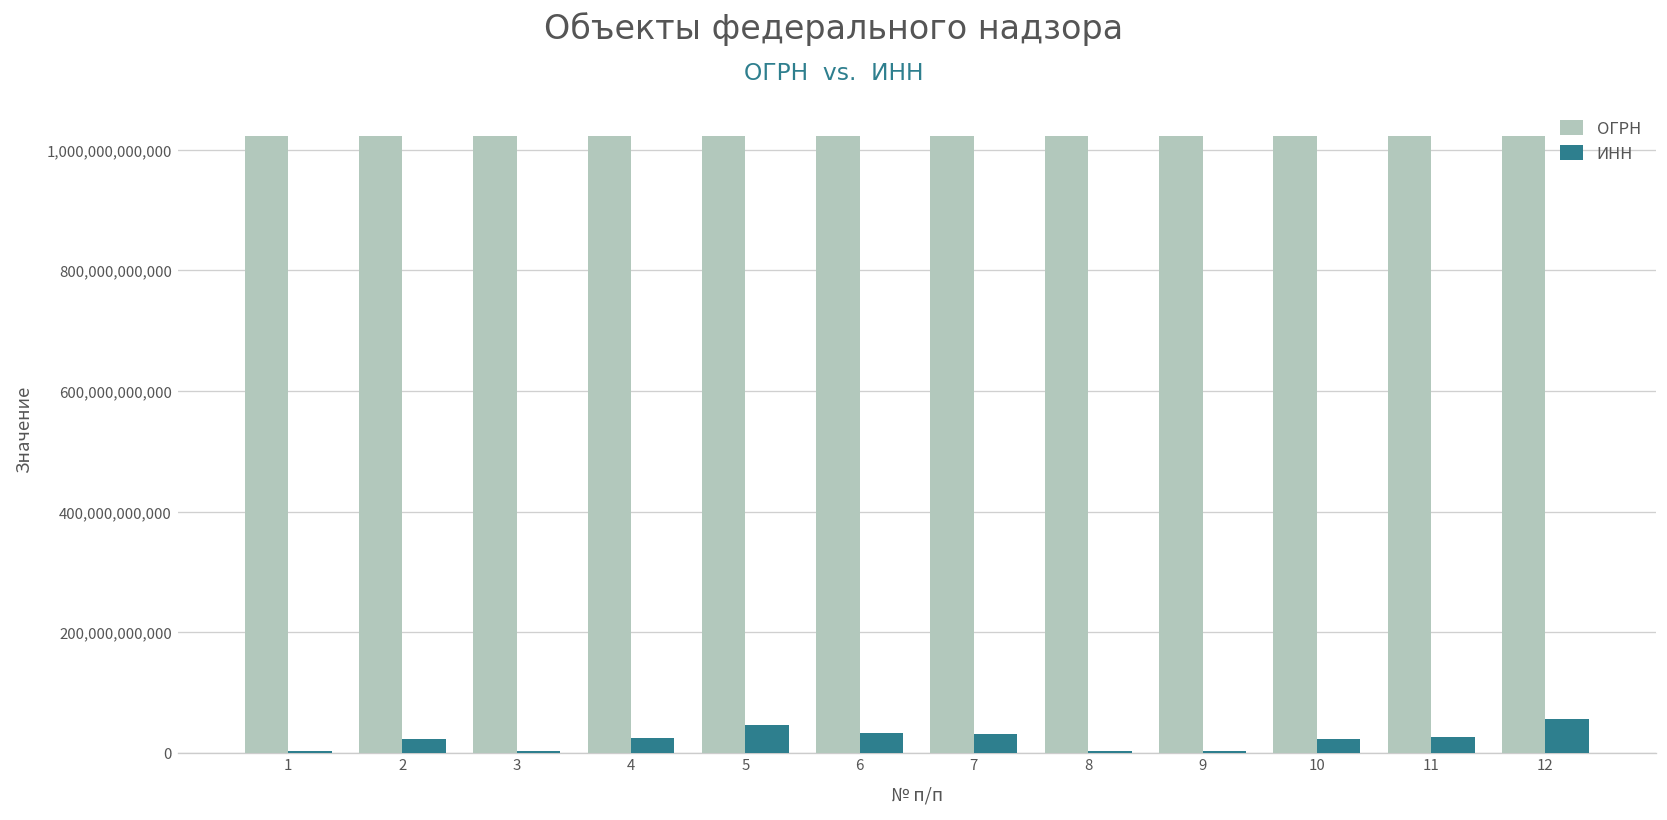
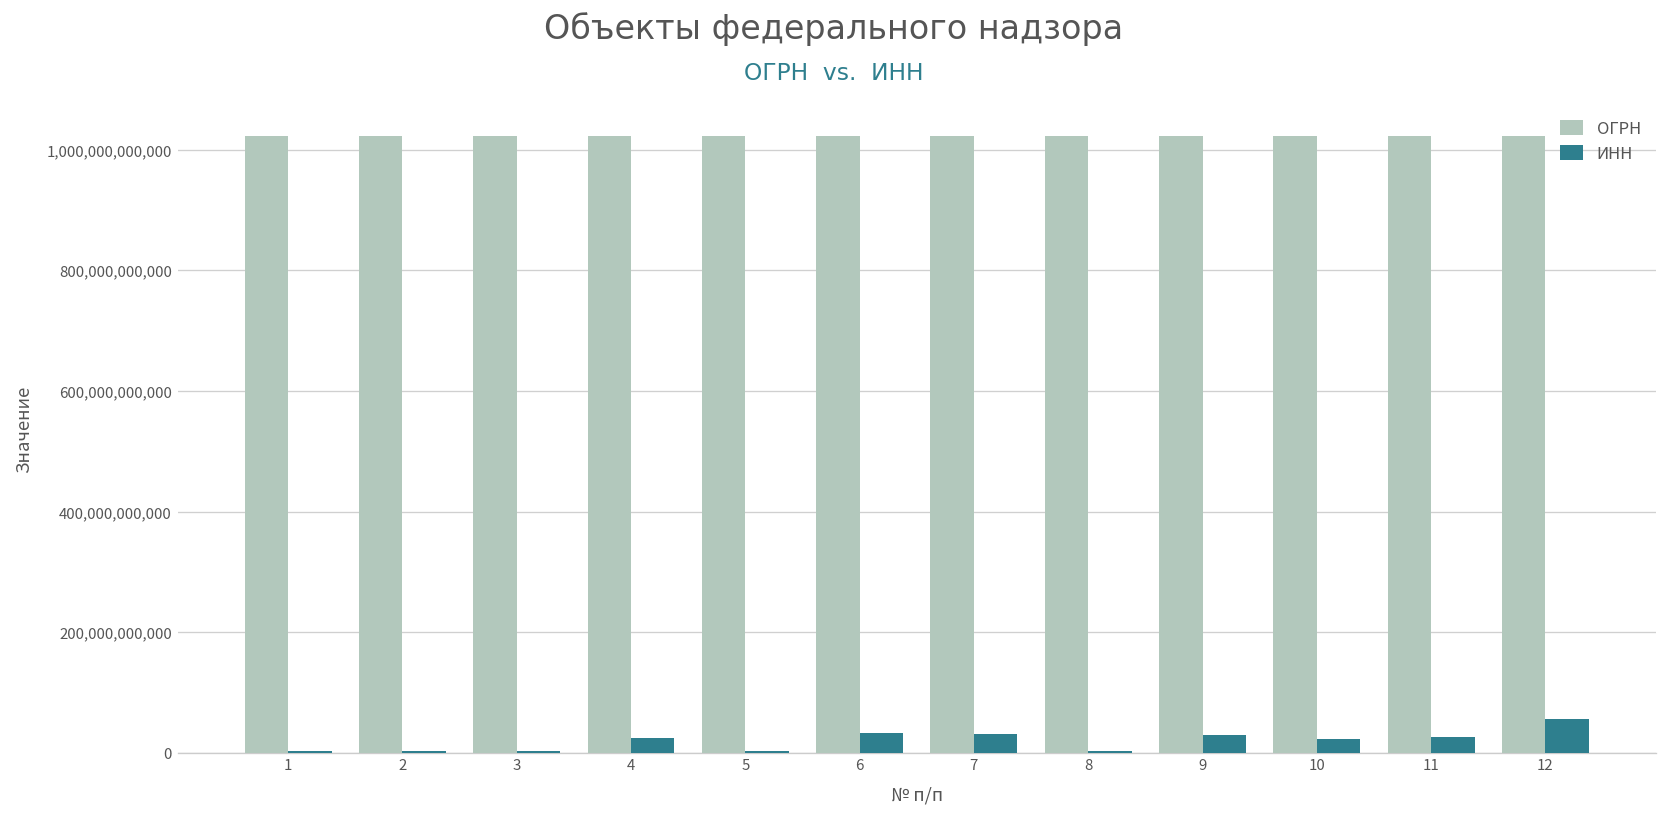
  {
    "ОГРН": {
      "1": "1,020,000,000,000",
      "2": "1,020,000,000,000",
      "3": "1,020,000,000,000",
      "4": "1,020,000,000,000",
      "5": "1,020,000,000,000",
      "6": "1,020,000,000,000",
      "7": "1,020,000,000,000",
      "8": "1,020,000,000,000",
      "9": "1,020,000,000,000",
      "10": "1,020,000,000,000",
      "11": "1,020,000,000,000",
      "12": "1,020,000,000,000"
    },
    "ИНН": {
-     "2": "20,000,000,000",
+     "2": "0",
      "4": "30,000,000,000",
-     "5": "50,000,000,000",
+     "5": "0",
      "6": "30,000,000,000",
      "7": "30,000,000,000",
-     "9": "0",
+     "9": "30,000,000,000",
      "10": "20,000,000,000",
      "11": "30,000,000,000",
      "12": "60,000,000,000"
    }
  }
